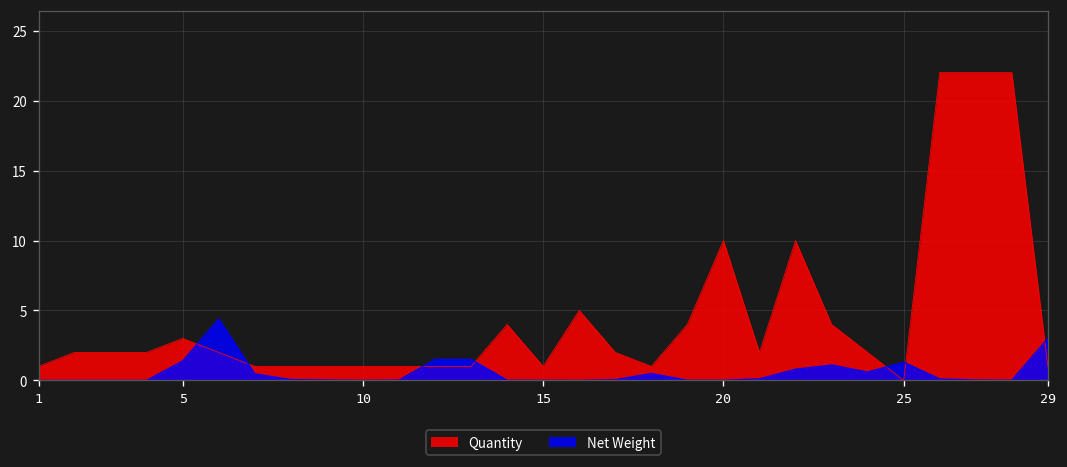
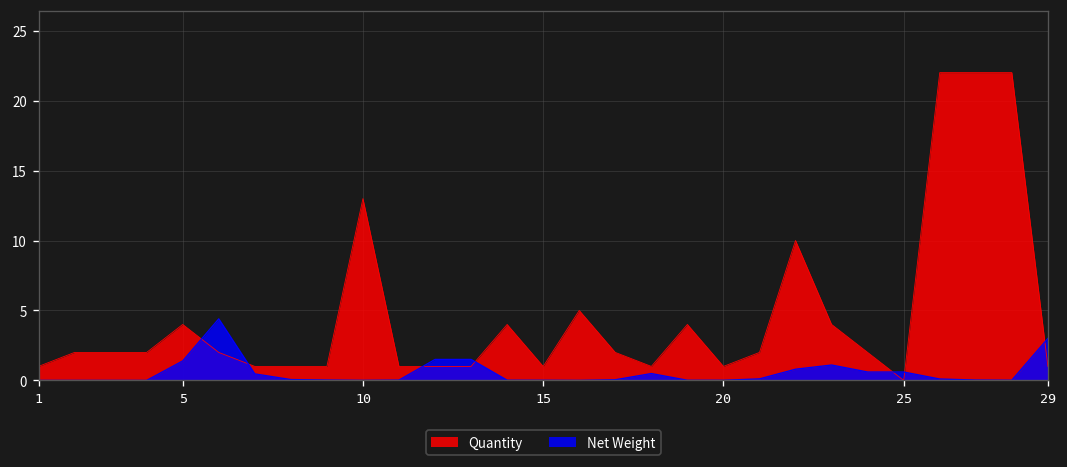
  {
    "Quantity": {
      "1": 1,
-     "5": 3,
-     "10": 1,
+     "5": 4,
+     "10": 13,
      "15": 1,
-     "20": 10,
+     "20": 1,
      "25": 0,
      "29": 1
    },
    "Net Weight": {
      "1": 0.0,
      "5": 1.4,
      "10": 0.0,
      "15": 0.0,
      "20": 0.0,
-     "25": 1.3,
+     "25": 0.6,
      "29": 3.0
    }
  }
